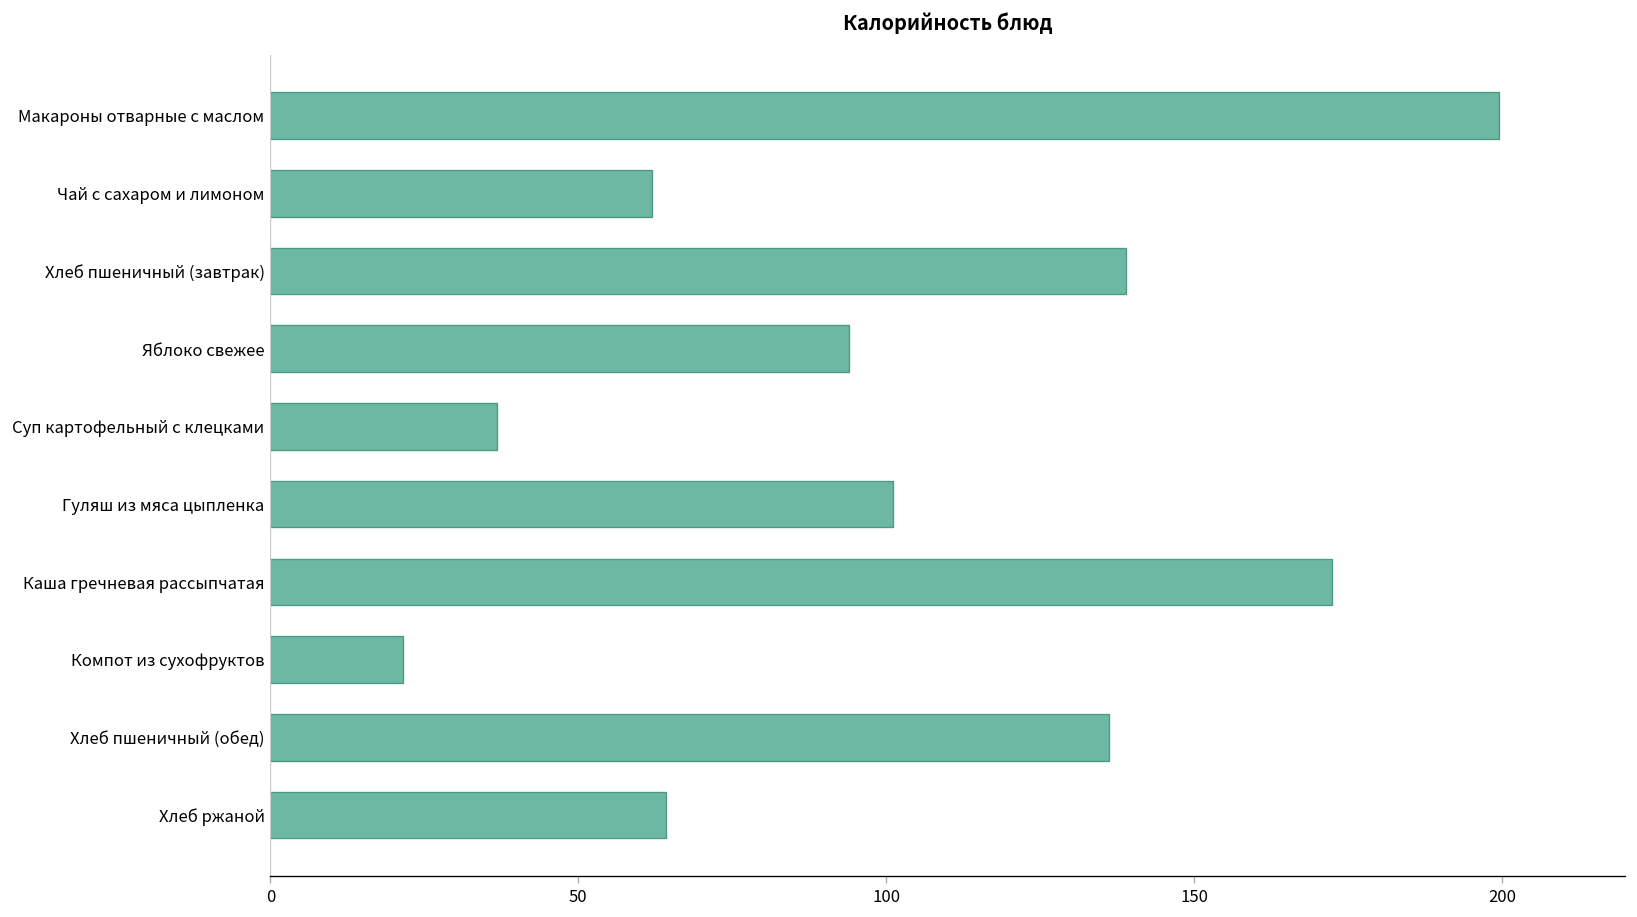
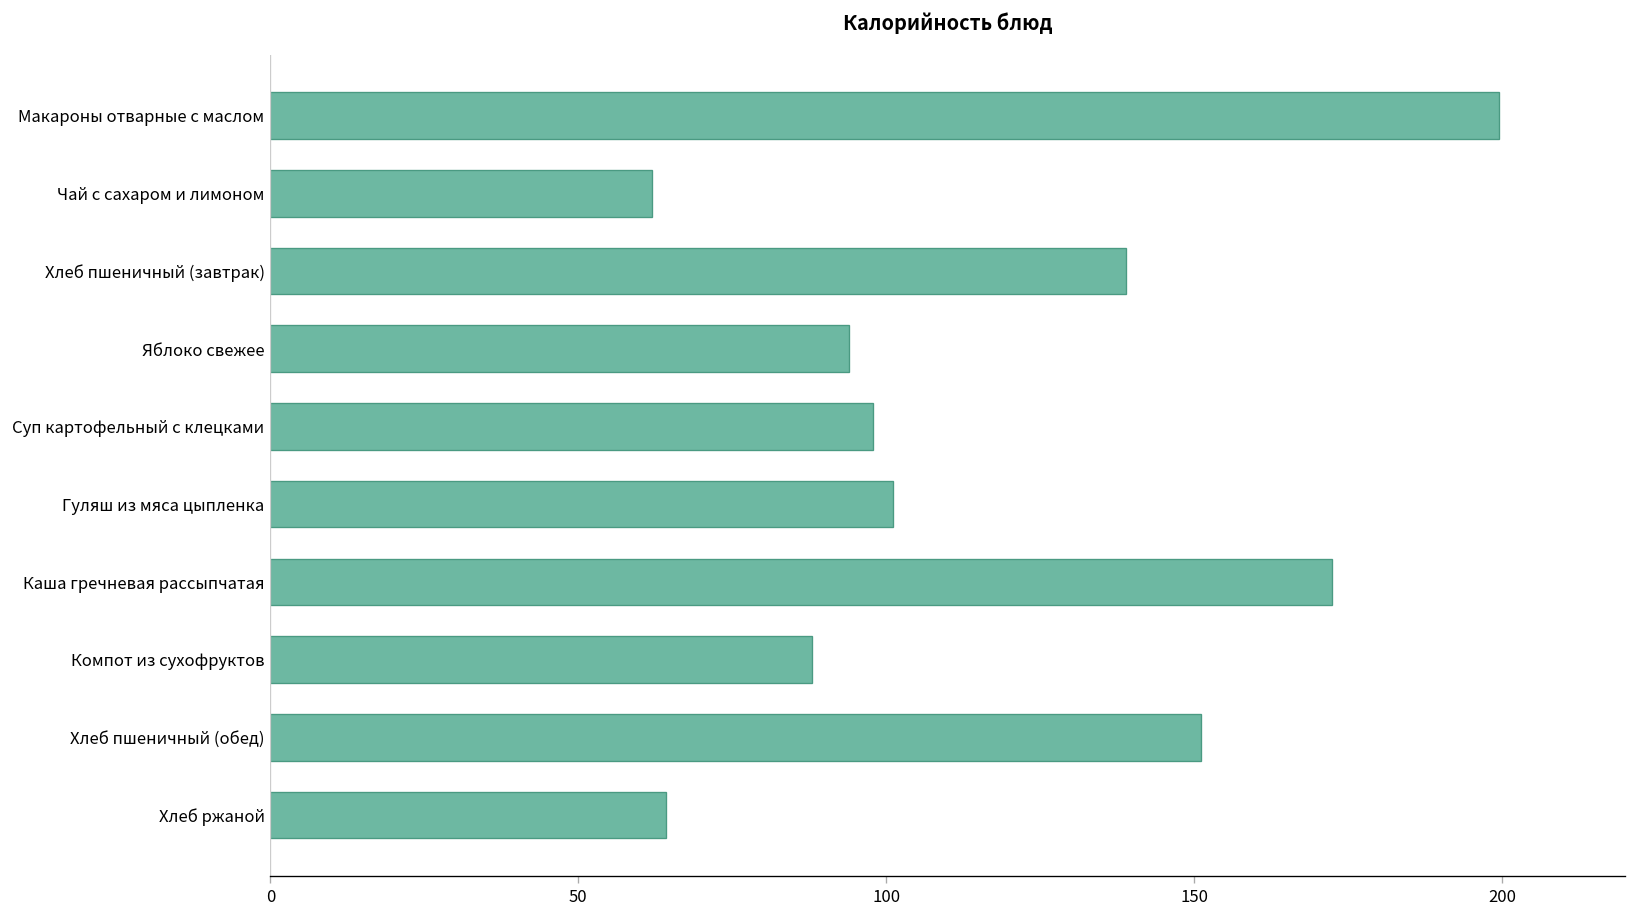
  {
    "Макароны отварные с маслом": 200,
    "Чай с сахаром и лимоном": 62,
    "Хлеб пшеничный (завтрак)": 139,
    "Яблоко свежее": 94,
-   "Суп картофельный с клецками": 37,
+   "Суп картофельный с клецками": 98,
    "Гуляш из мяса цыпленка": 101,
    "Каша гречневая рассыпчатая": 172,
-   "Компот из сухофруктов": 22,
-   "Хлеб пшеничный (обед)": 136,
+   "Компот из сухофруктов": 88,
+   "Хлеб пшеничный (обед)": 151,
    "Хлеб ржаной": 64
  }
